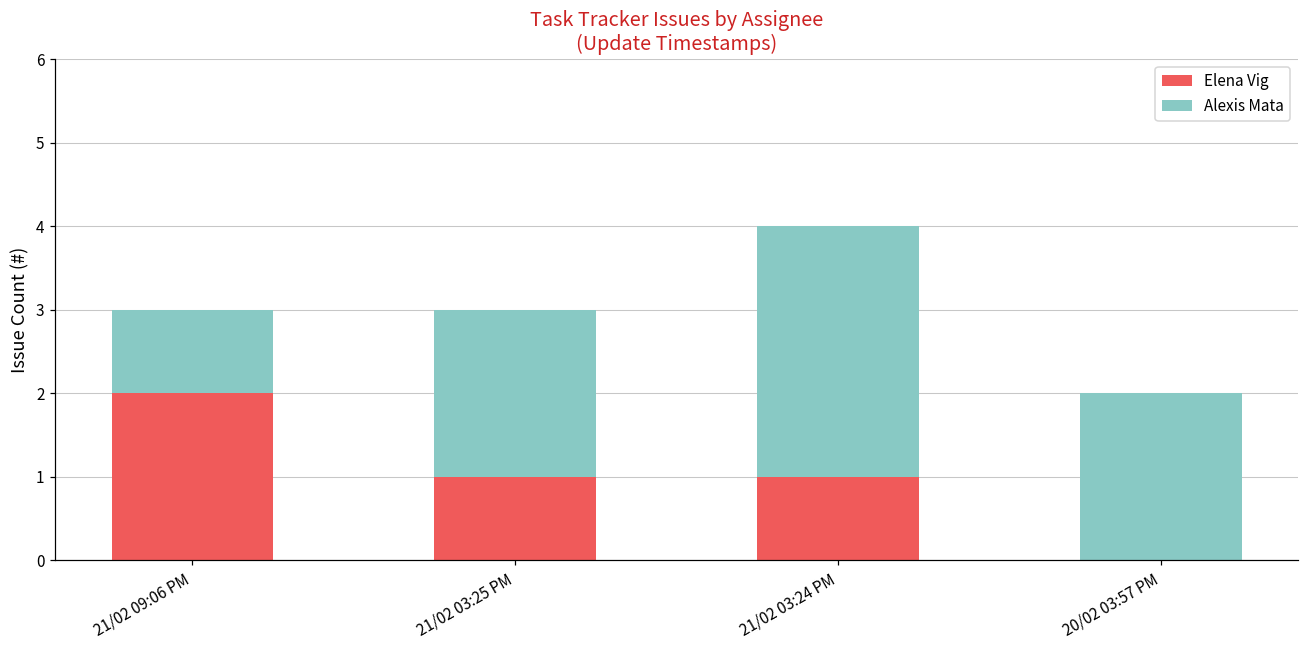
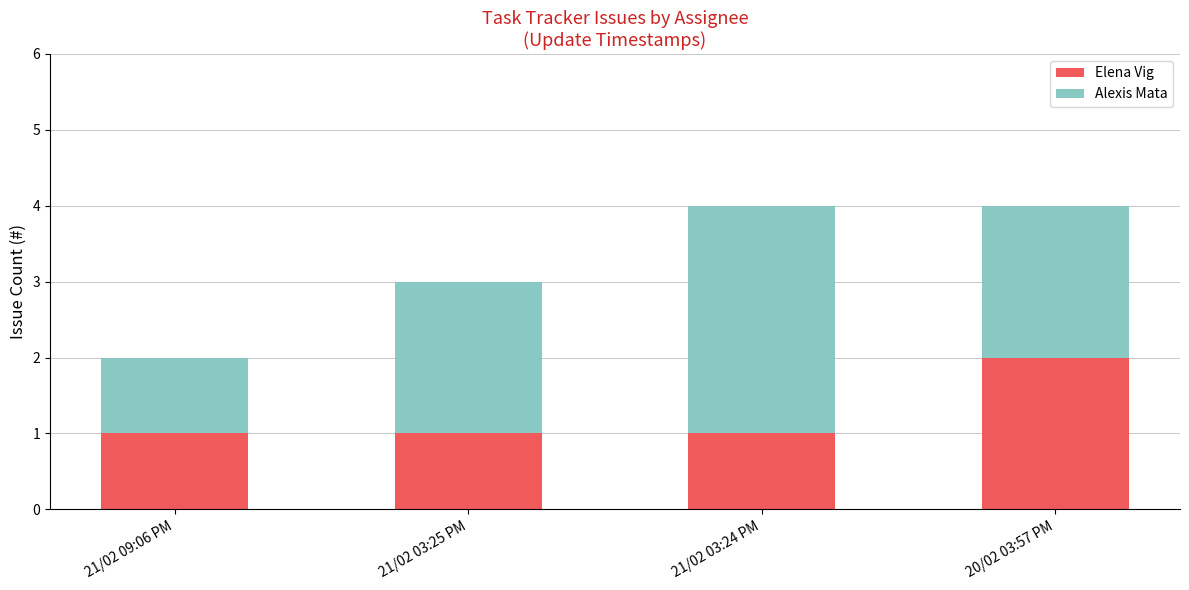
  {
    "Elena Vig": {
-     "21/02 09:06 PM": 2,
+     "21/02 09:06 PM": 1,
      "21/02 03:25 PM": 1,
      "21/02 03:24 PM": 1,
-     "20/02 03:57 PM": 0
+     "20/02 03:57 PM": 2
    }
  }
